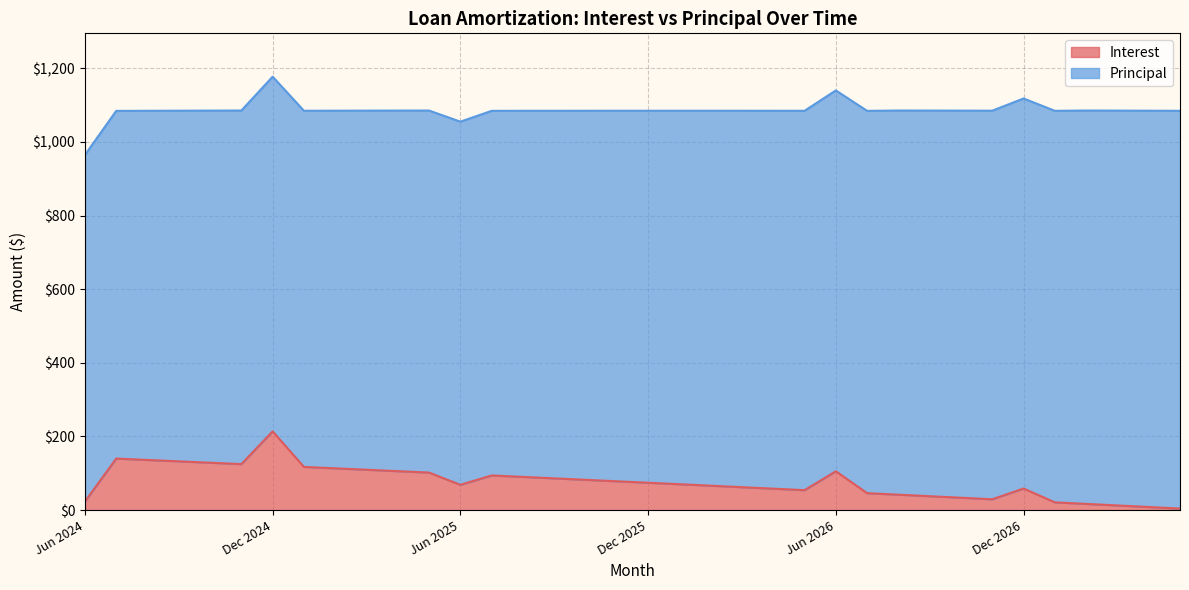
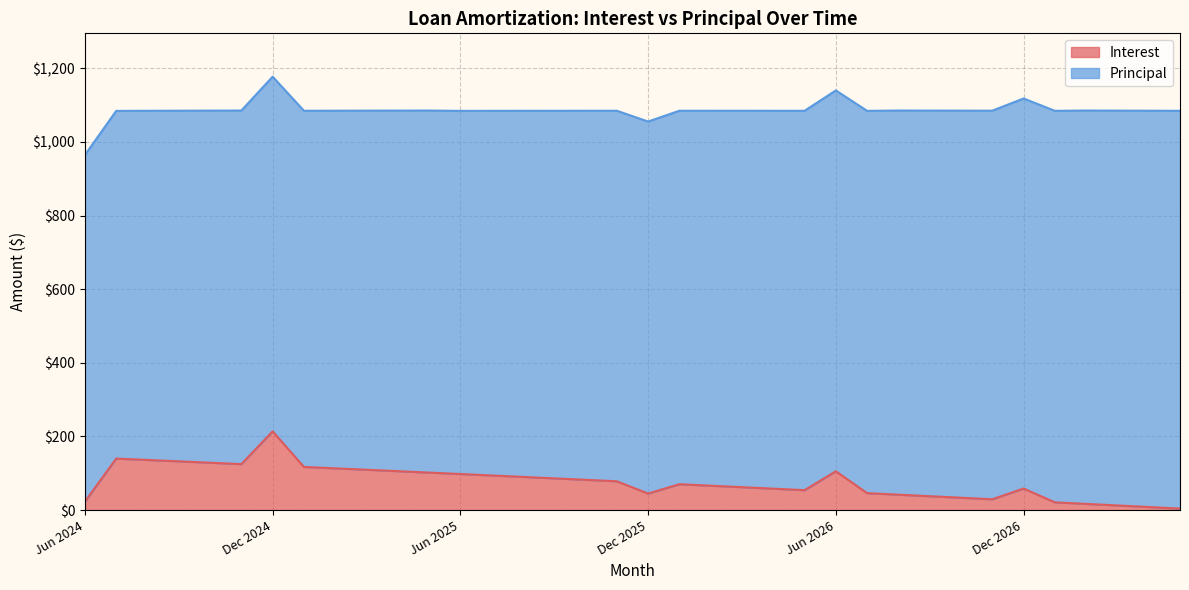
  {
    "Interest": {
      "Jun 2024": "$20",
      "Dec 2024": "$210",
-     "Jun 2025": "$70",
-     "Dec 2025": "$70",
+     "Jun 2025": "$100",
+     "Dec 2025": "$50",
      "Jun 2026": "$110",
      "Dec 2026": "$60"
    },
    "Principal": {
      "Jun 2024": "$940",
      "Dec 2024": "$960",
      "Jun 2025": "$990",
      "Dec 2025": "$1,010",
      "Jun 2026": "$1,030",
      "Dec 2026": "$1,060"
    }
  }
